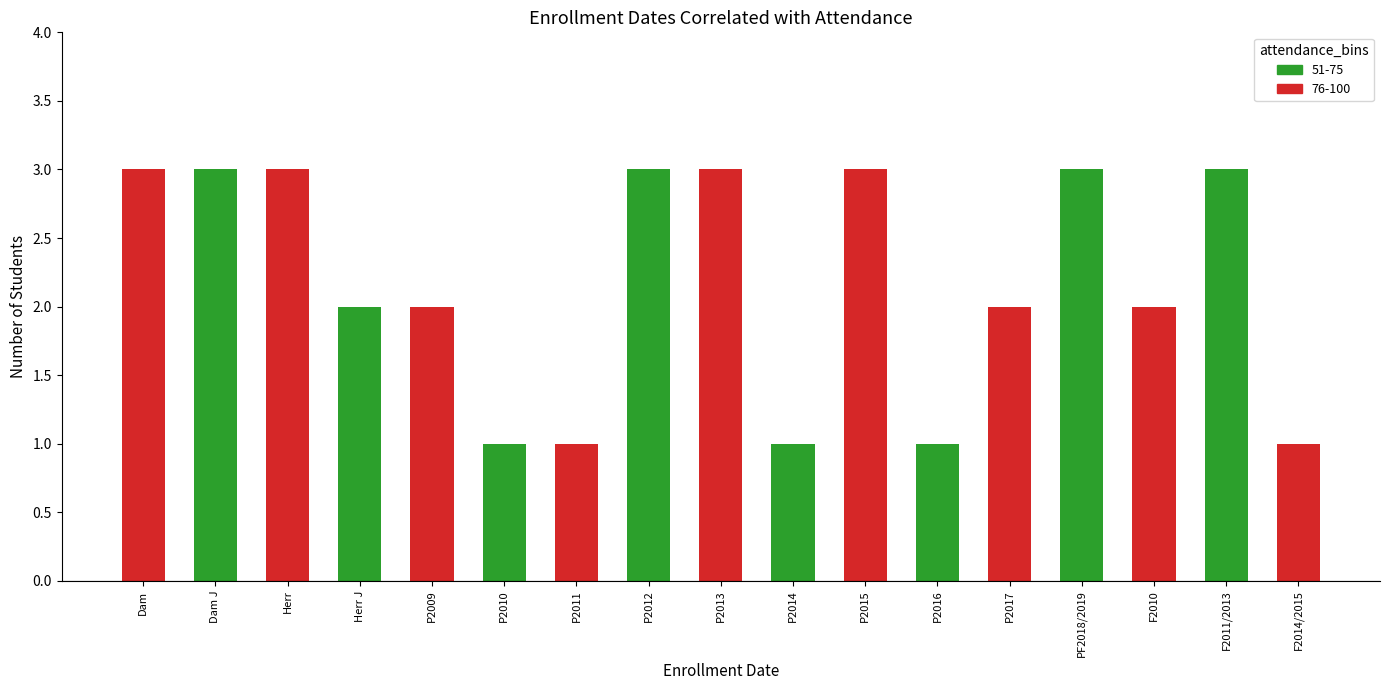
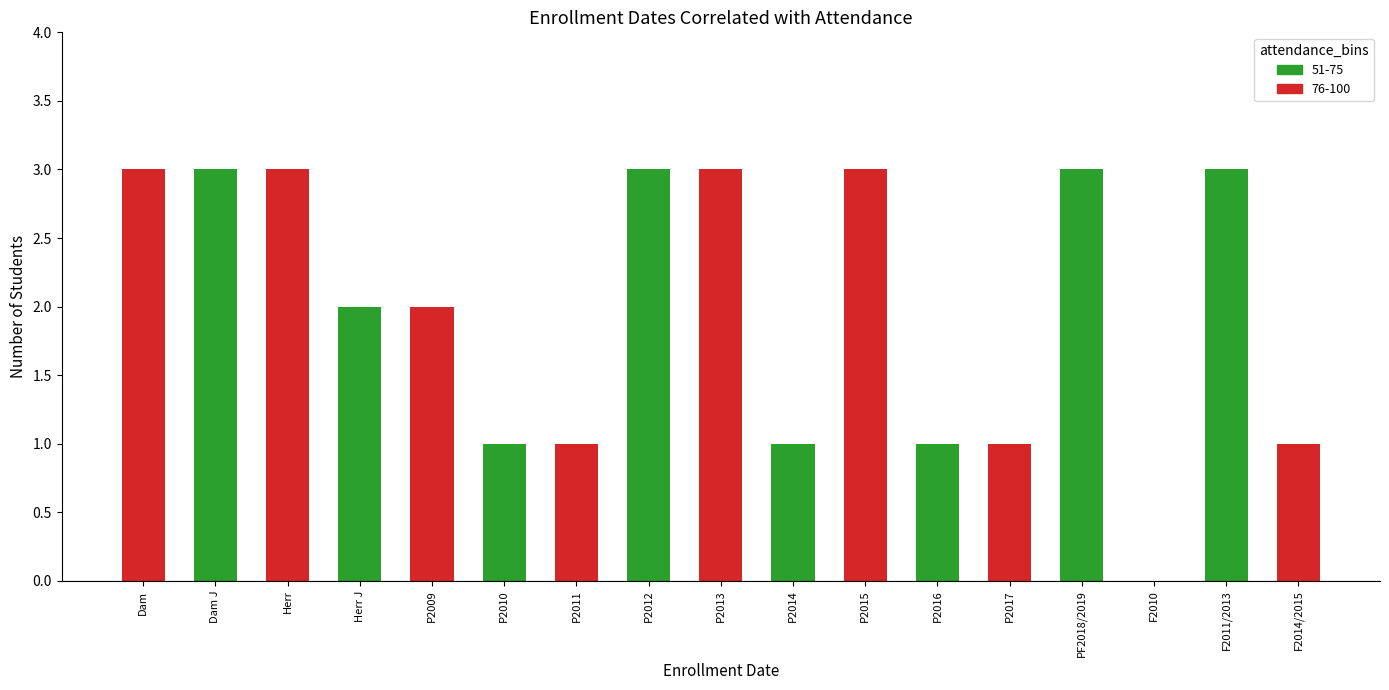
  {
    "Dam": 3,
    "Dam J": 3,
    "Herr": 3,
    "Herr J": 2,
    "P2009": 2,
    "P2010": 1,
    "P2011": 1,
    "P2012": 3,
    "P2013": 3,
    "P2014": 1,
    "P2015": 3,
    "P2016": 1,
-   "P2017": 2,
+   "P2017": 1,
    "PF2018/2019": 3,
-   "F2010": 2,
+   "F2010": 0,
    "F2011/2013": 3,
    "F2014/2015": 1
  }
